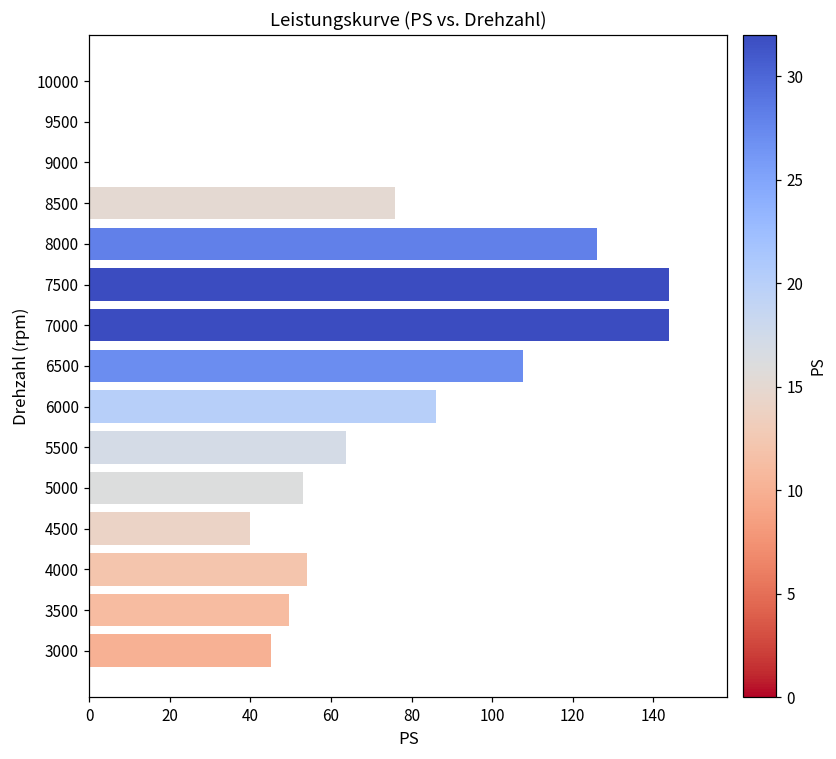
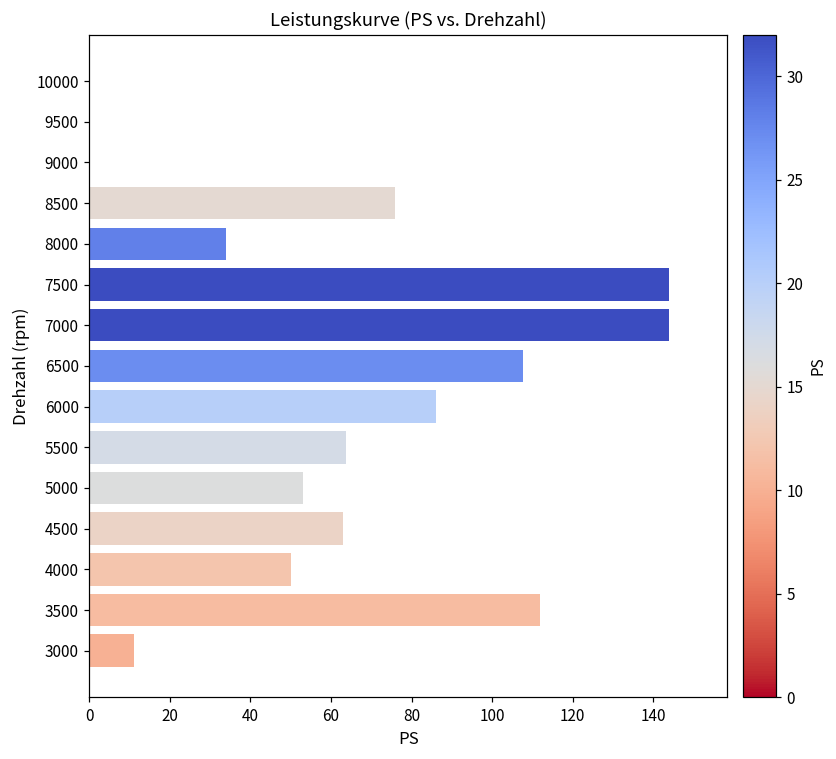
  {
    "10000": 0,
    "9500": 0,
    "9000": 0,
    "8500": 76,
-   "8000": 126,
+   "8000": 34,
    "7500": 144,
    "7000": 144,
    "6500": 108,
    "6000": 86,
    "5500": 64,
    "5000": 53,
-   "4500": 40,
-   "4000": 54,
-   "3500": 50,
-   "3000": 45
+   "4500": 63,
+   "4000": 50,
+   "3500": 112,
+   "3000": 11
  }
